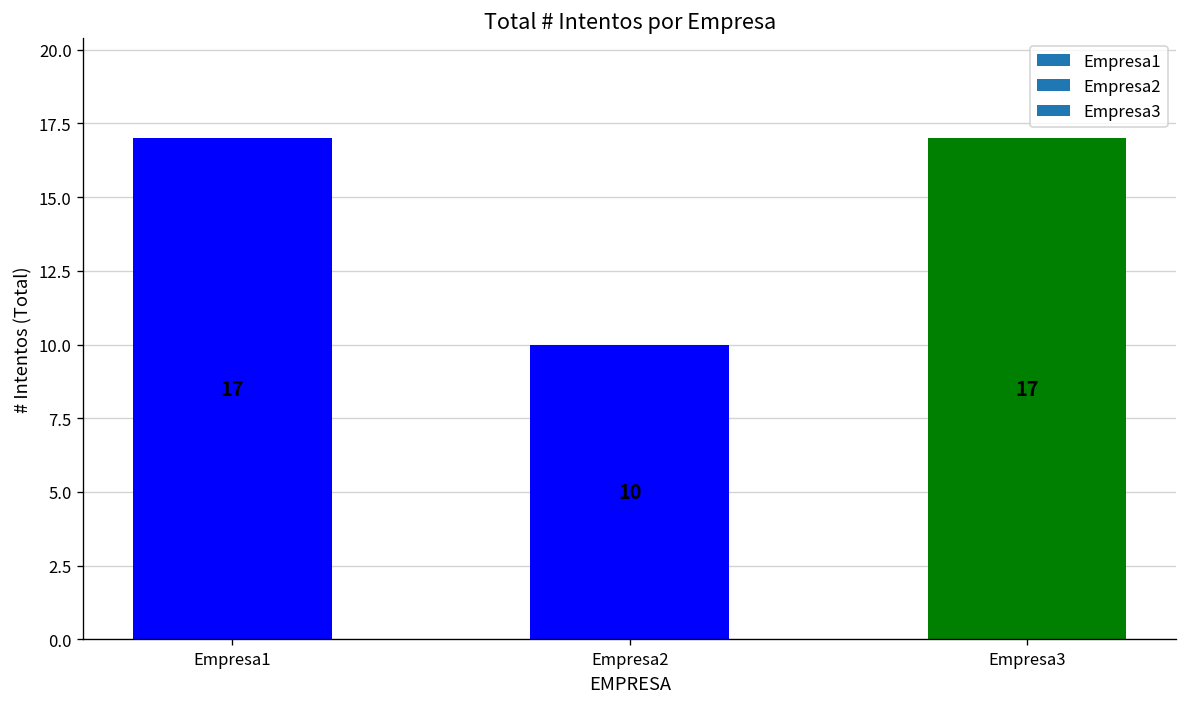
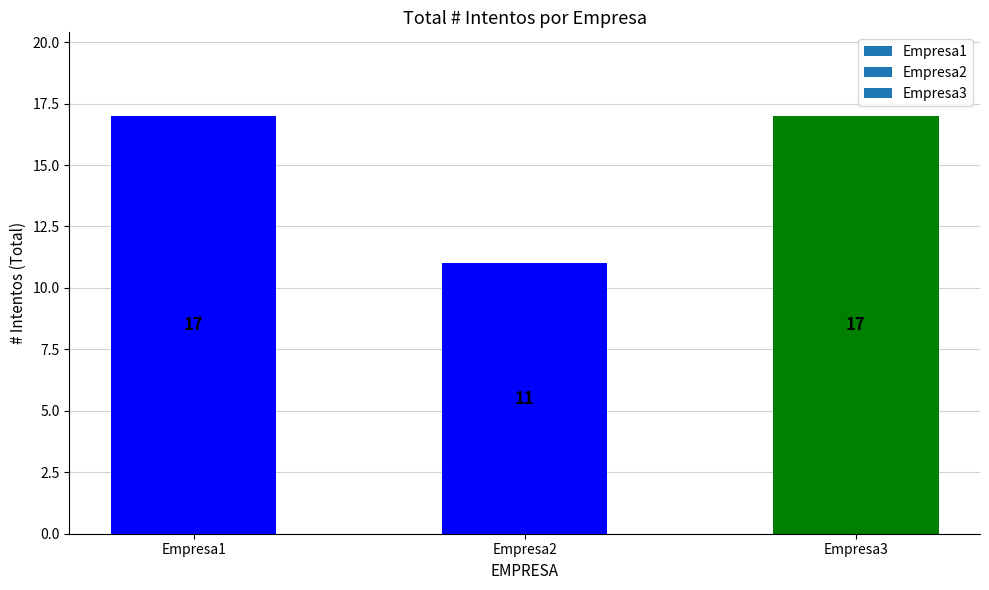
  {
    "Empresa1": 17,
-   "Empresa2": 10,
+   "Empresa2": 11,
    "Empresa3": 17
  }
